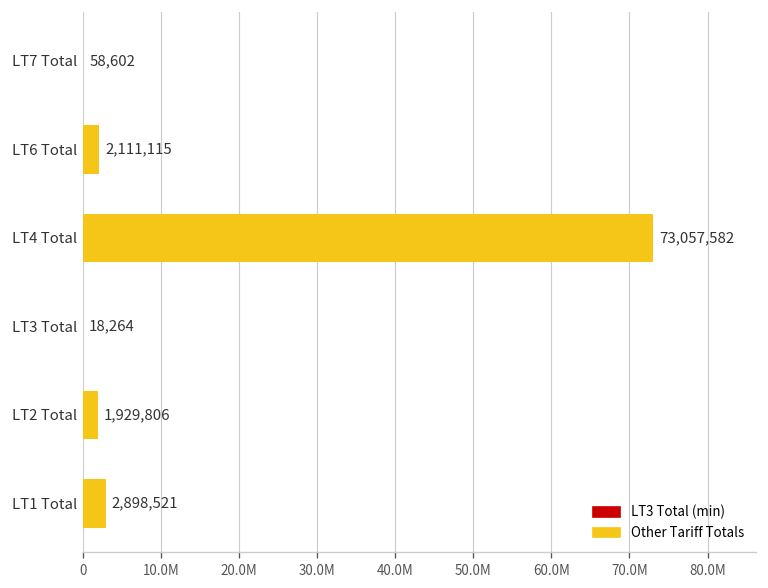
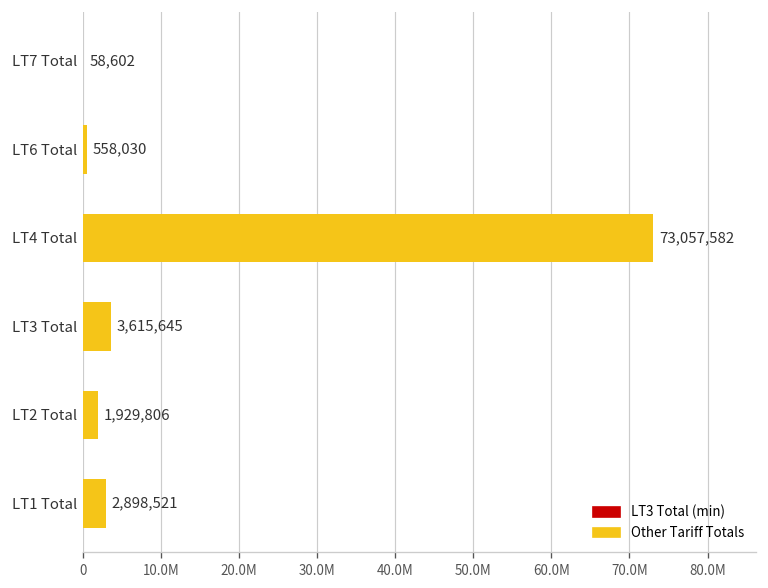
  {
    "LT7 Total": "58,602",
-   "LT6 Total": "2,111,115",
+   "LT6 Total": "558,030",
    "LT4 Total": "73,057,582",
-   "LT3 Total": "18,264",
+   "LT3 Total": "3,615,645",
    "LT2 Total": "1,929,806",
    "LT1 Total": "2,898,521"
  }
